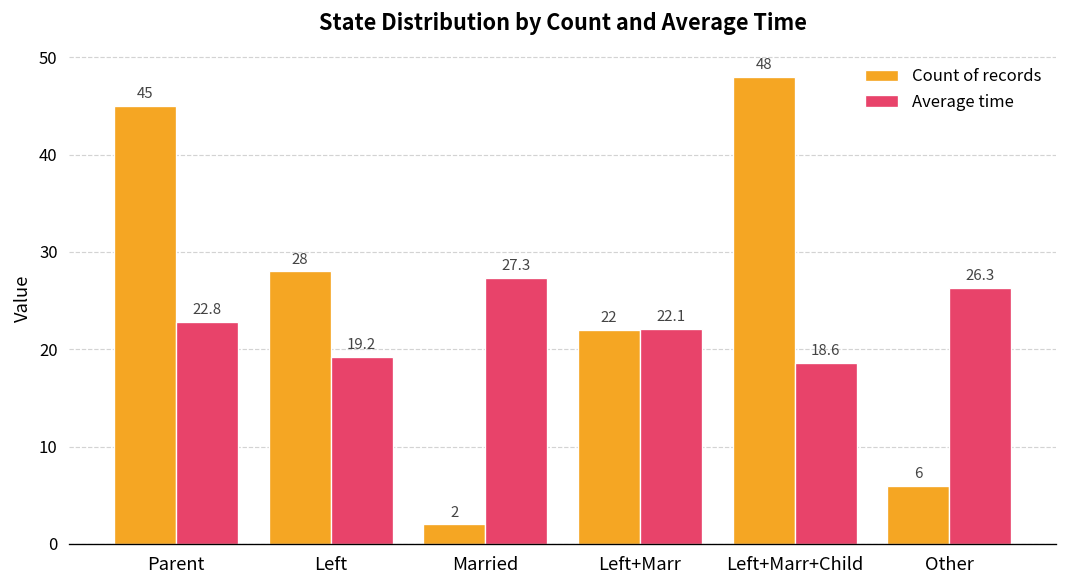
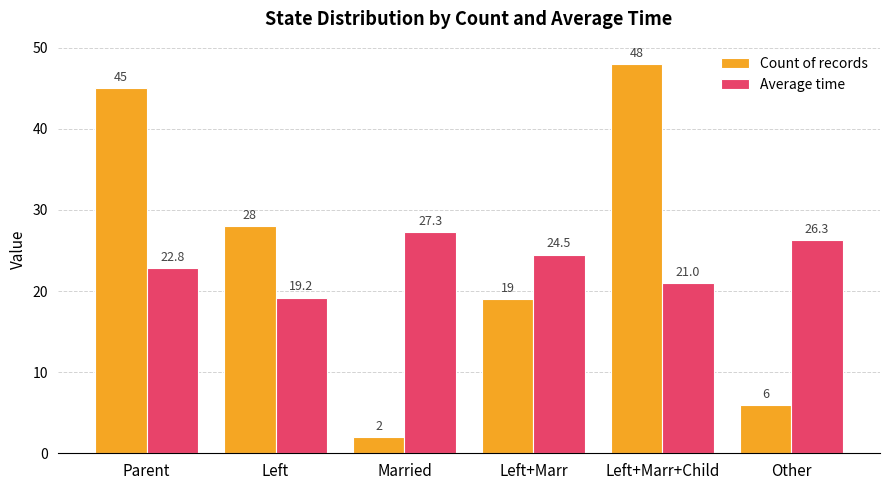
  {
    "Count of records": {
      "Parent": 45,
      "Left": 28,
      "Married": 2,
-     "Left+Marr": 22,
+     "Left+Marr": 19,
      "Left+Marr+Child": 48,
      "Other": 6
    },
    "Average time": {
      "Parent": 22.8,
      "Left": 19.2,
      "Married": 27.3,
-     "Left+Marr": 22.1,
-     "Left+Marr+Child": 18.6,
+     "Left+Marr": 24.5,
+     "Left+Marr+Child": 21.0,
      "Other": 26.3
    }
  }
